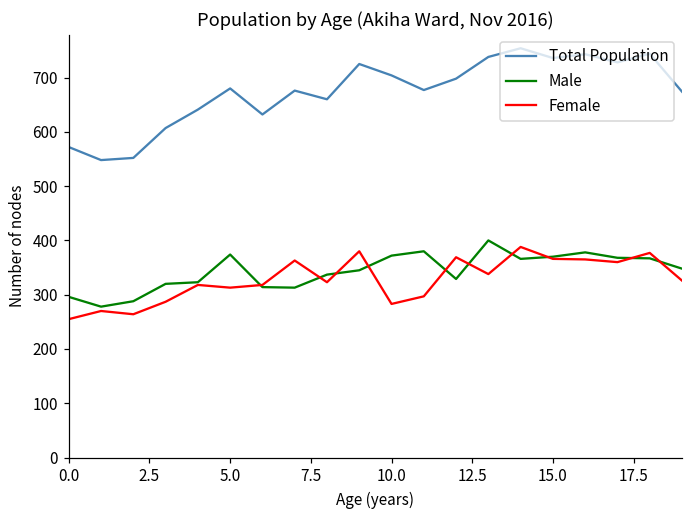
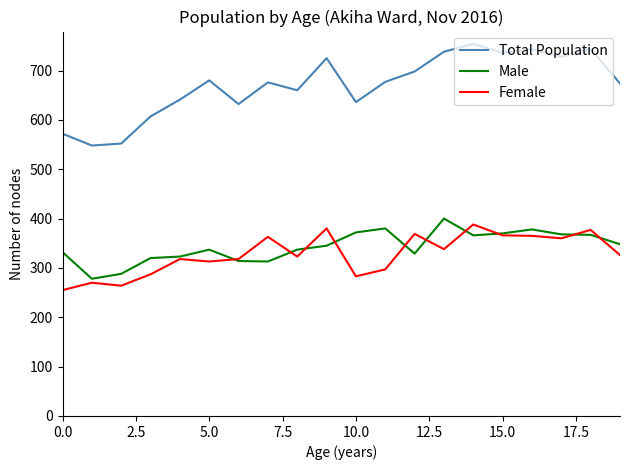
  {
    "Total Population": {
      "0.0": 570,
      "5.0": 680,
-     "10.0": 700
+     "10.0": 640
    },
    "Male": {
-     "0.0": 300,
-     "5.0": 370,
+     "0.0": 330,
+     "5.0": 340,
      "10.0": 370
    },
    "Female": {
      "0.0": 260,
      "5.0": 310,
      "10.0": 280
    }
  }
